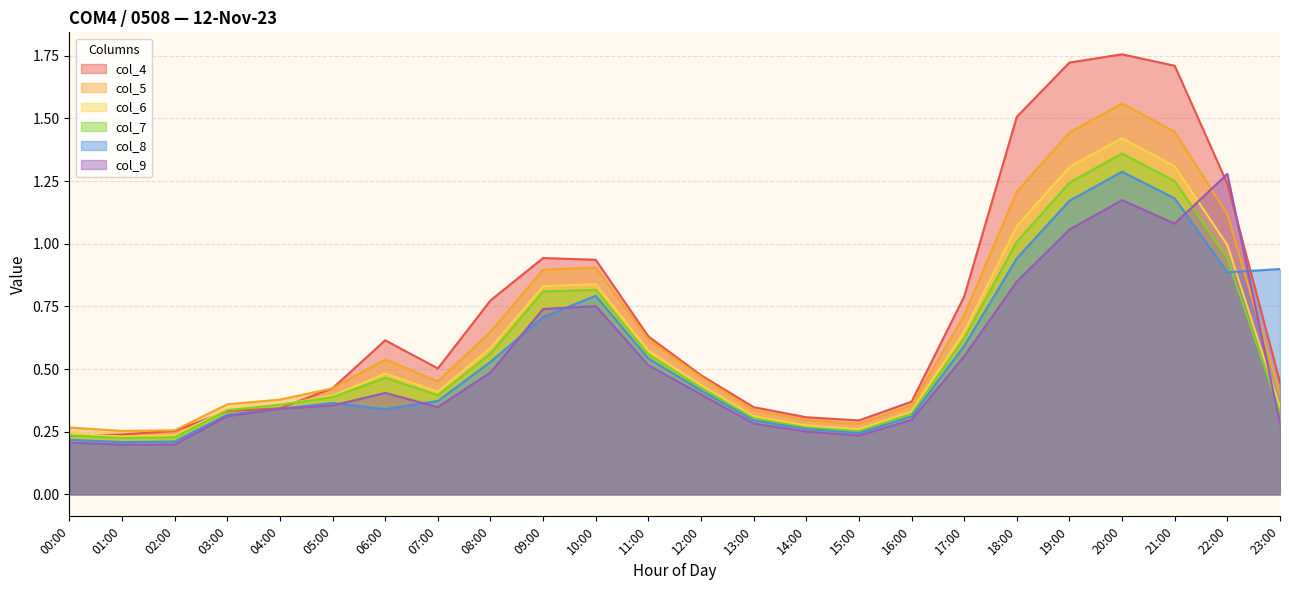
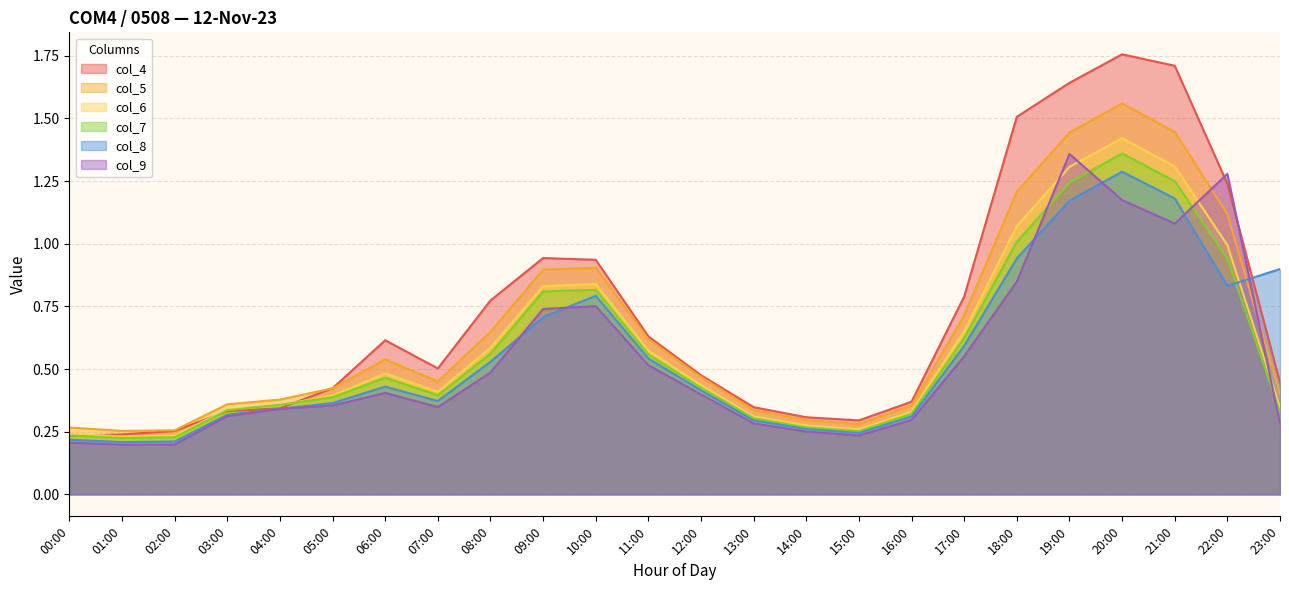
  {
    "col_4": {
      "06:00": 0.61,
      "07:00": 0.50,
      "08:00": 0.77,
      "09:00": 0.94,
      "10:00": 0.94,
      "11:00": 0.63,
      "13:00": 0.35,
      "14:00": 0.31,
      "15:00": 0.30,
      "16:00": 0.37,
      "17:00": 0.79,
      "18:00": 1.51,
-     "19:00": 1.72,
+     "19:00": 1.64,
      "20:00": 1.76,
      "21:00": 1.71,
      "22:00": 1.24,
      "23:00": 0.45
    },
    "col_7": {
      "06:00": 0.47,
      "07:00": 0.40,
      "08:00": 0.56,
      "09:00": 0.81,
      "10:00": 0.82,
      "11:00": 0.56,
      "12:00": 0.43,
      "17:00": 0.62,
      "18:00": 1.01,
      "19:00": 1.24,
      "20:00": 1.36,
      "21:00": 1.25,
      "22:00": 0.94,
      "23:00": 0.33
    },
    "col_8": {
      "00:00": 0.22,
      "01:00": 0.21,
      "02:00": 0.21,
-     "06:00": 0.34,
+     "06:00": 0.43,
      "07:00": 0.37,
      "08:00": 0.53,
      "09:00": 0.71,
      "10:00": 0.79,
      "11:00": 0.54,
      "12:00": 0.41,
      "16:00": 0.31,
      "17:00": 0.59,
      "18:00": 0.94,
      "19:00": 1.17,
      "20:00": 1.29,
      "21:00": 1.18,
-     "22:00": 0.89,
+     "22:00": 0.83,
      "23:00": 0.90
    },
    "col_9": {
      "00:00": 0.21,
      "01:00": 0.20,
      "02:00": 0.20,
      "06:00": 0.40,
      "07:00": 0.35,
      "08:00": 0.49,
      "09:00": 0.74,
      "10:00": 0.75,
      "11:00": 0.52,
      "12:00": 0.40,
      "13:00": 0.28,
      "16:00": 0.30,
      "17:00": 0.55,
      "18:00": 0.85,
-     "19:00": 1.06,
+     "19:00": 1.36,
      "20:00": 1.17,
      "21:00": 1.08,
      "22:00": 1.28,
      "23:00": 0.28
    }
  }
